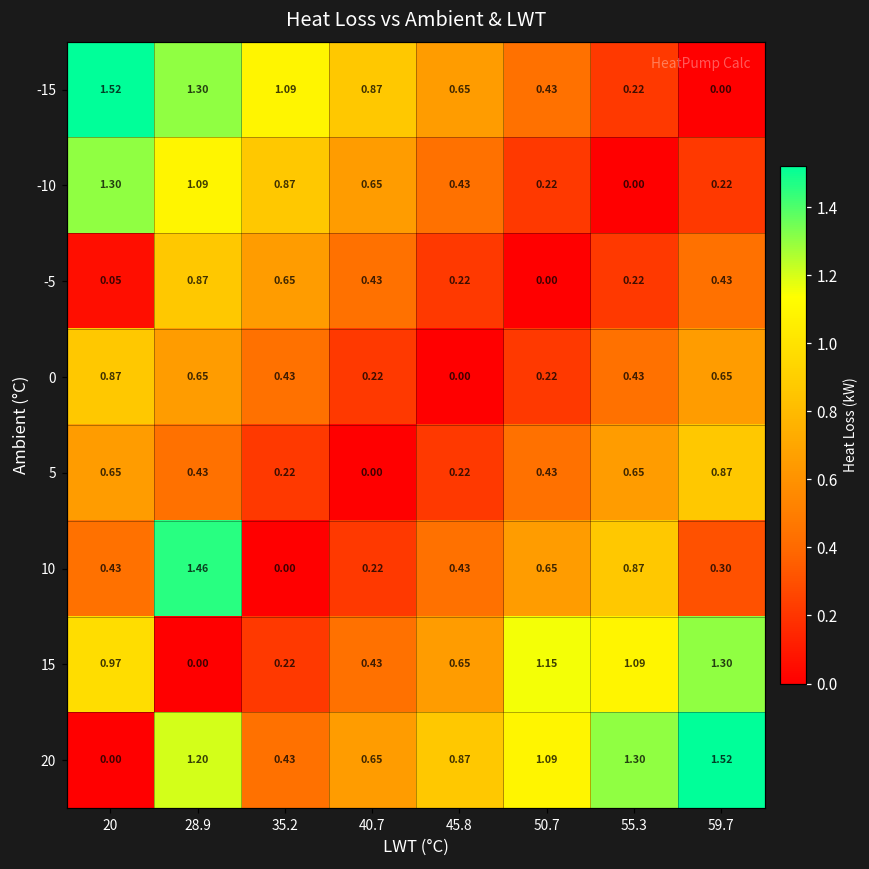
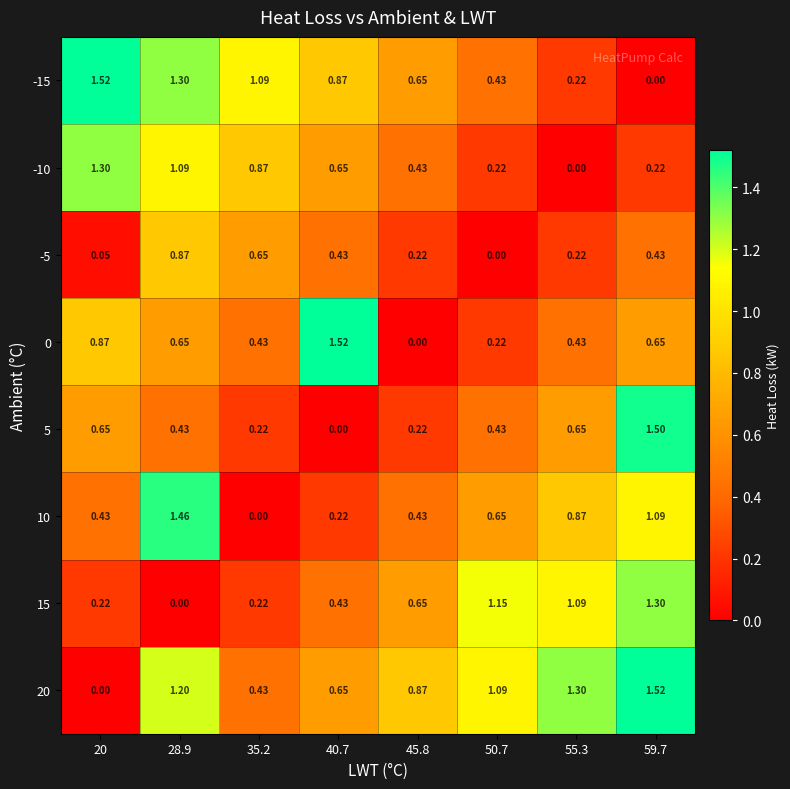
  {
    "-15": {
      "20": 1.52,
      "28.9": 1.30,
      "35.2": 1.09,
      "40.7": 0.87,
      "45.8": 0.65,
      "50.7": 0.43,
      "55.3": 0.22
    },
    "-10": {
      "20": 1.30,
      "28.9": 1.09,
      "35.2": 0.87,
      "40.7": 0.65,
      "45.8": 0.43,
      "50.7": 0.22,
      "55.3": 0.00,
      "59.7": 0.22
    },
    "-5": {
      "20": 0.05,
      "28.9": 0.87,
      "35.2": 0.65,
      "40.7": 0.43,
      "45.8": 0.22,
      "50.7": 0.00,
      "55.3": 0.22,
      "59.7": 0.43
    },
    "0": {
      "20": 0.87,
      "28.9": 0.65,
      "35.2": 0.43,
-     "40.7": 0.22,
+     "40.7": 1.52,
      "45.8": 0.00,
      "50.7": 0.22,
      "55.3": 0.43,
      "59.7": 0.65
    },
    "5": {
      "20": 0.65,
      "28.9": 0.43,
      "35.2": 0.22,
      "40.7": 0.00,
      "45.8": 0.22,
      "50.7": 0.43,
      "55.3": 0.65,
-     "59.7": 0.87
+     "59.7": 1.50
    },
    "10": {
      "20": 0.43,
      "28.9": 1.46,
      "35.2": 0.00,
      "40.7": 0.22,
      "45.8": 0.43,
      "50.7": 0.65,
      "55.3": 0.87,
-     "59.7": 0.30
+     "59.7": 1.09
    },
    "15": {
-     "20": 0.97,
+     "20": 0.22,
      "28.9": 0.00,
      "35.2": 0.22,
      "40.7": 0.43,
      "45.8": 0.65,
      "50.7": 1.15,
      "55.3": 1.09,
      "59.7": 1.30
    },
    "20": {
      "20": 0.00,
      "28.9": 1.20,
      "35.2": 0.43,
      "40.7": 0.65,
      "45.8": 0.87,
      "50.7": 1.09,
      "55.3": 1.30,
      "59.7": 1.52
    }
  }
